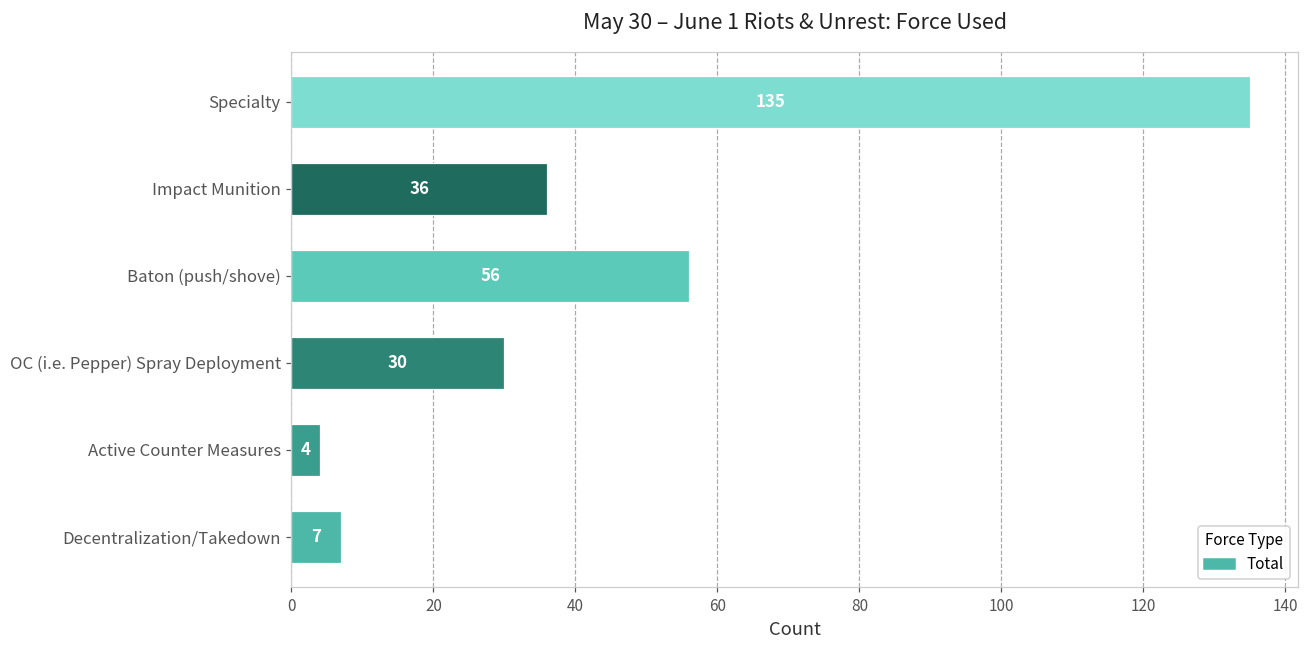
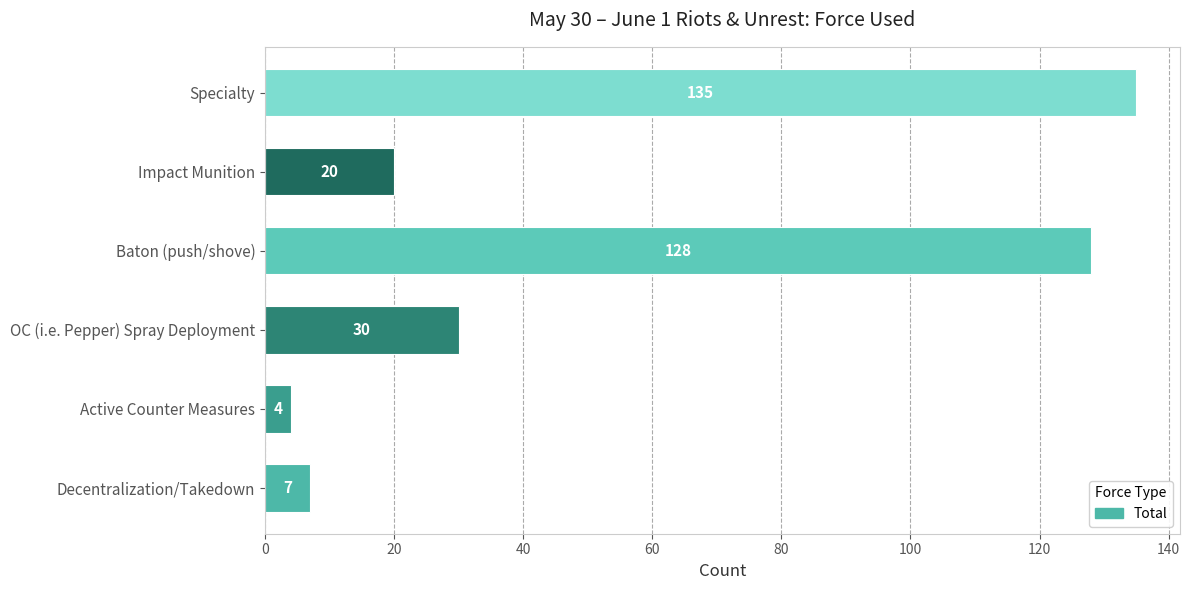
  {
    "Specialty": 135,
-   "Impact Munition": 36,
-   "Baton (push/shove)": 56,
+   "Impact Munition": 20,
+   "Baton (push/shove)": 128,
    "OC (i.e. Pepper) Spray Deployment": 30,
    "Active Counter Measures": 4,
    "Decentralization/Takedown": 7
  }
